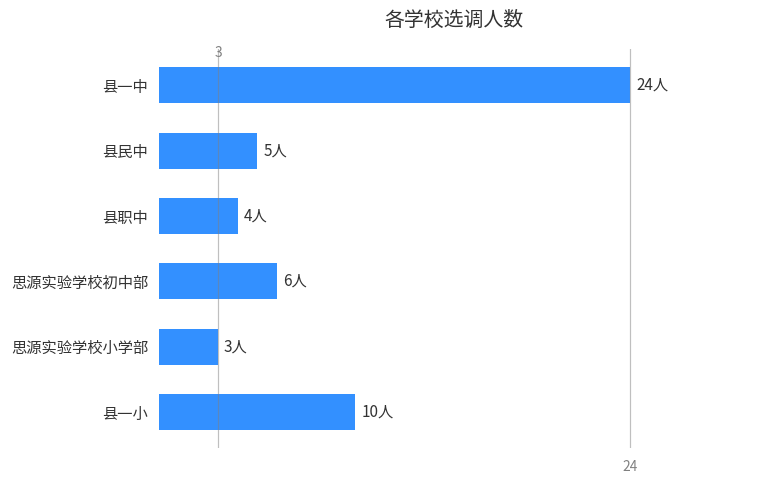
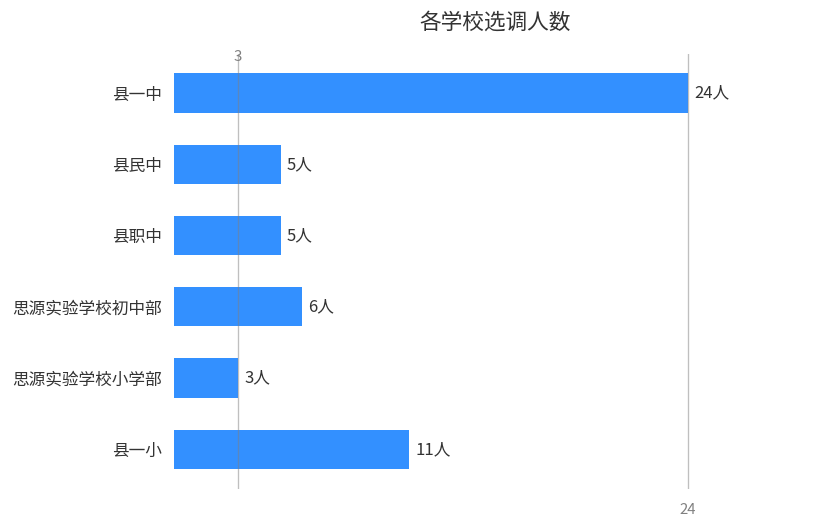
  {
    "县一中": "24人",
    "县民中": "5人",
-   "县职中": "4人",
+   "县职中": "5人",
    "思源实验学校初中部": "6人",
    "思源实验学校小学部": "3人",
-   "县一小": "10人"
+   "县一小": "11人"
  }
